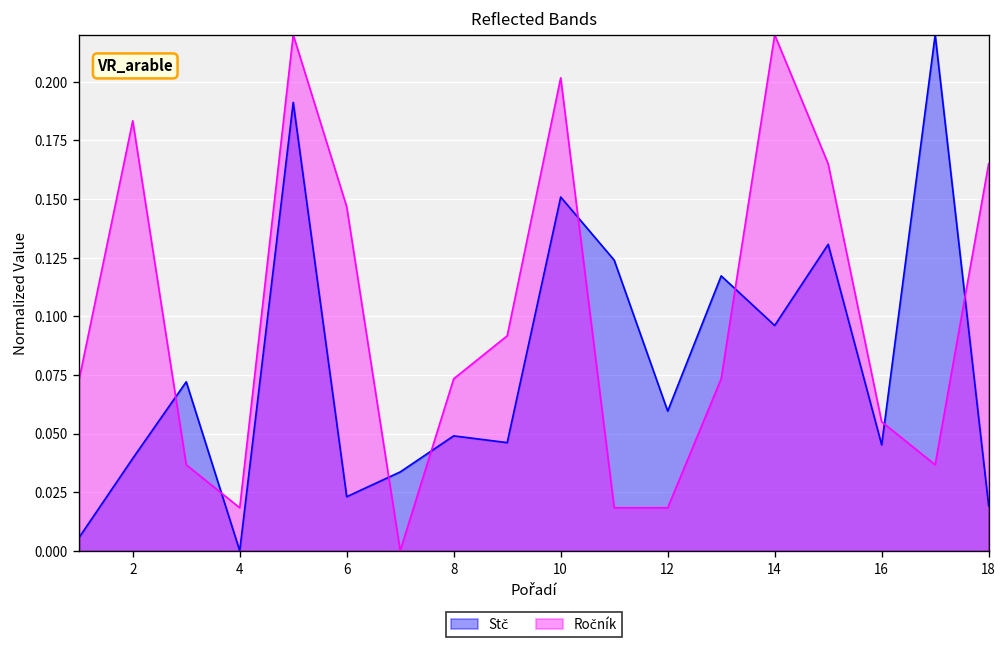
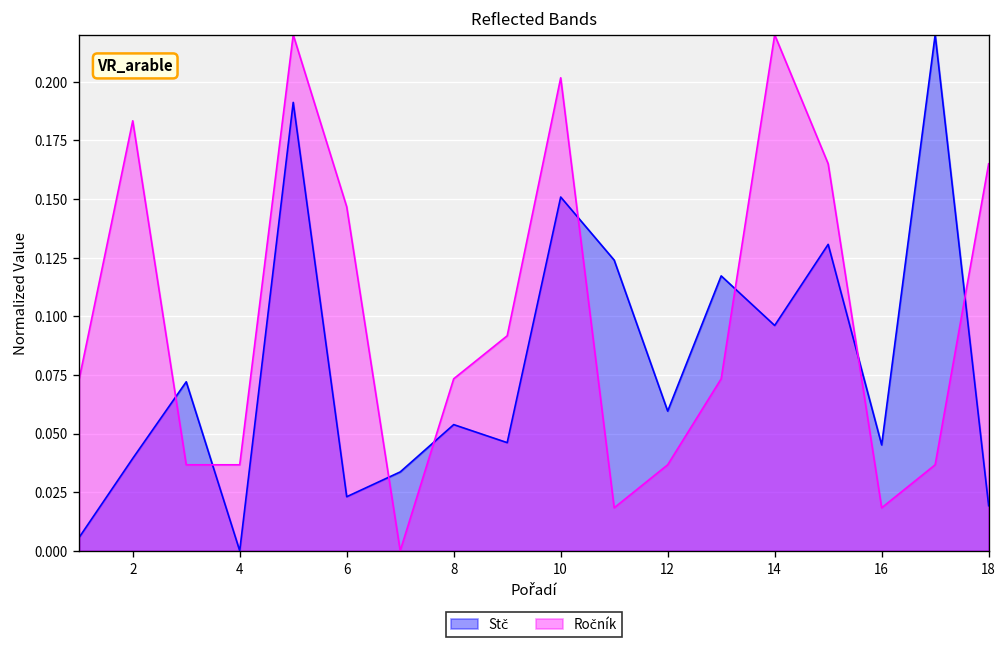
  {
    "Stč": {
      "2": 0.039,
      "4": 0.000,
      "6": 0.023,
-     "8": 0.049,
+     "8": 0.054,
      "10": 0.151,
      "12": 0.060,
      "14": 0.096,
      "16": 0.045,
      "18": 0.019
    },
    "Ročník": {
      "2": 0.183,
-     "4": 0.018,
+     "4": 0.037,
      "6": 0.147,
      "8": 0.073,
      "10": 0.202,
-     "12": 0.018,
+     "12": 0.037,
      "14": 0.220,
-     "16": 0.055,
+     "16": 0.018,
      "18": 0.165
    }
  }
